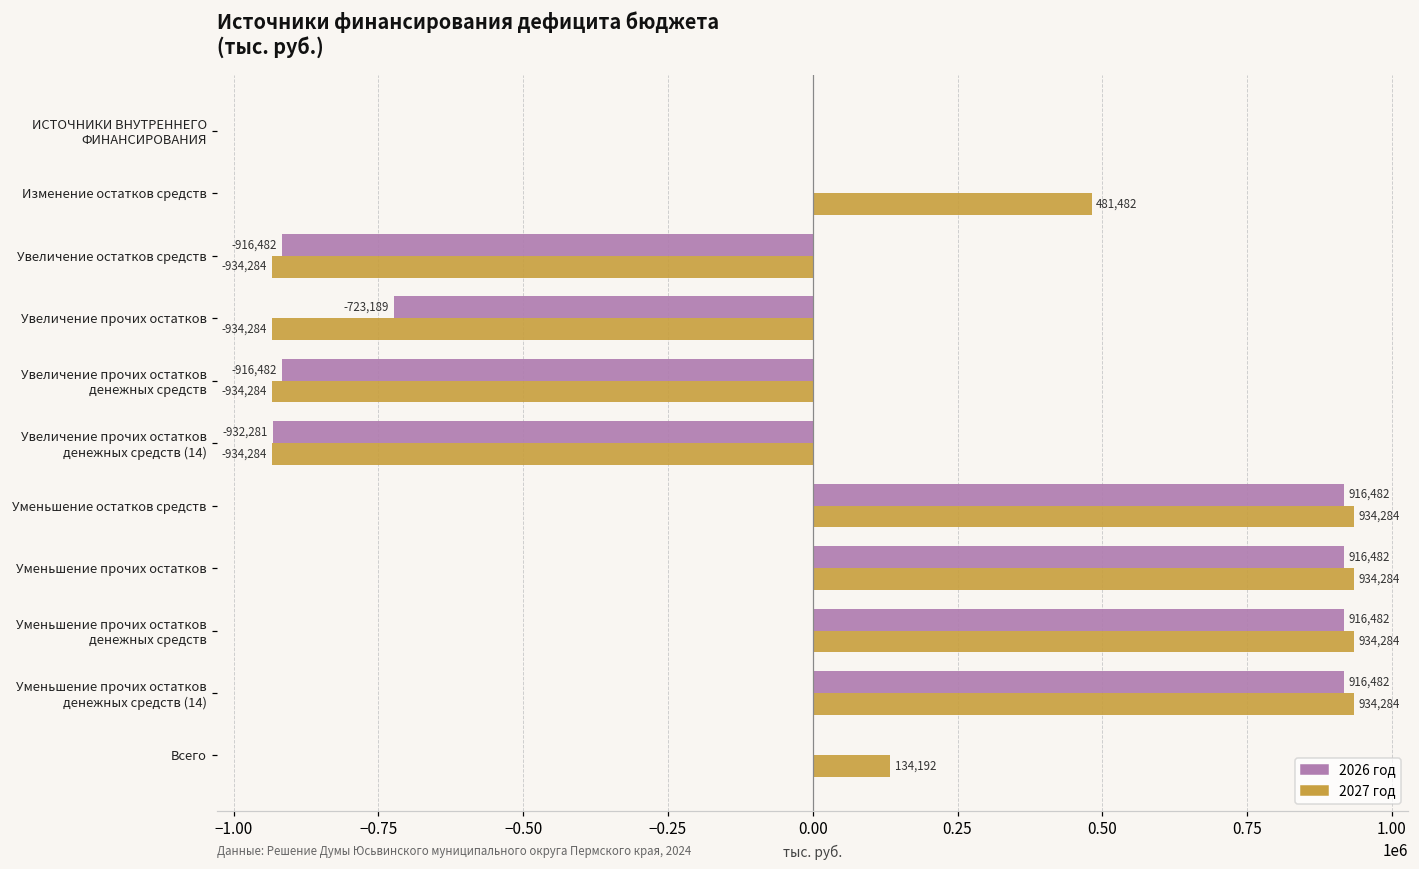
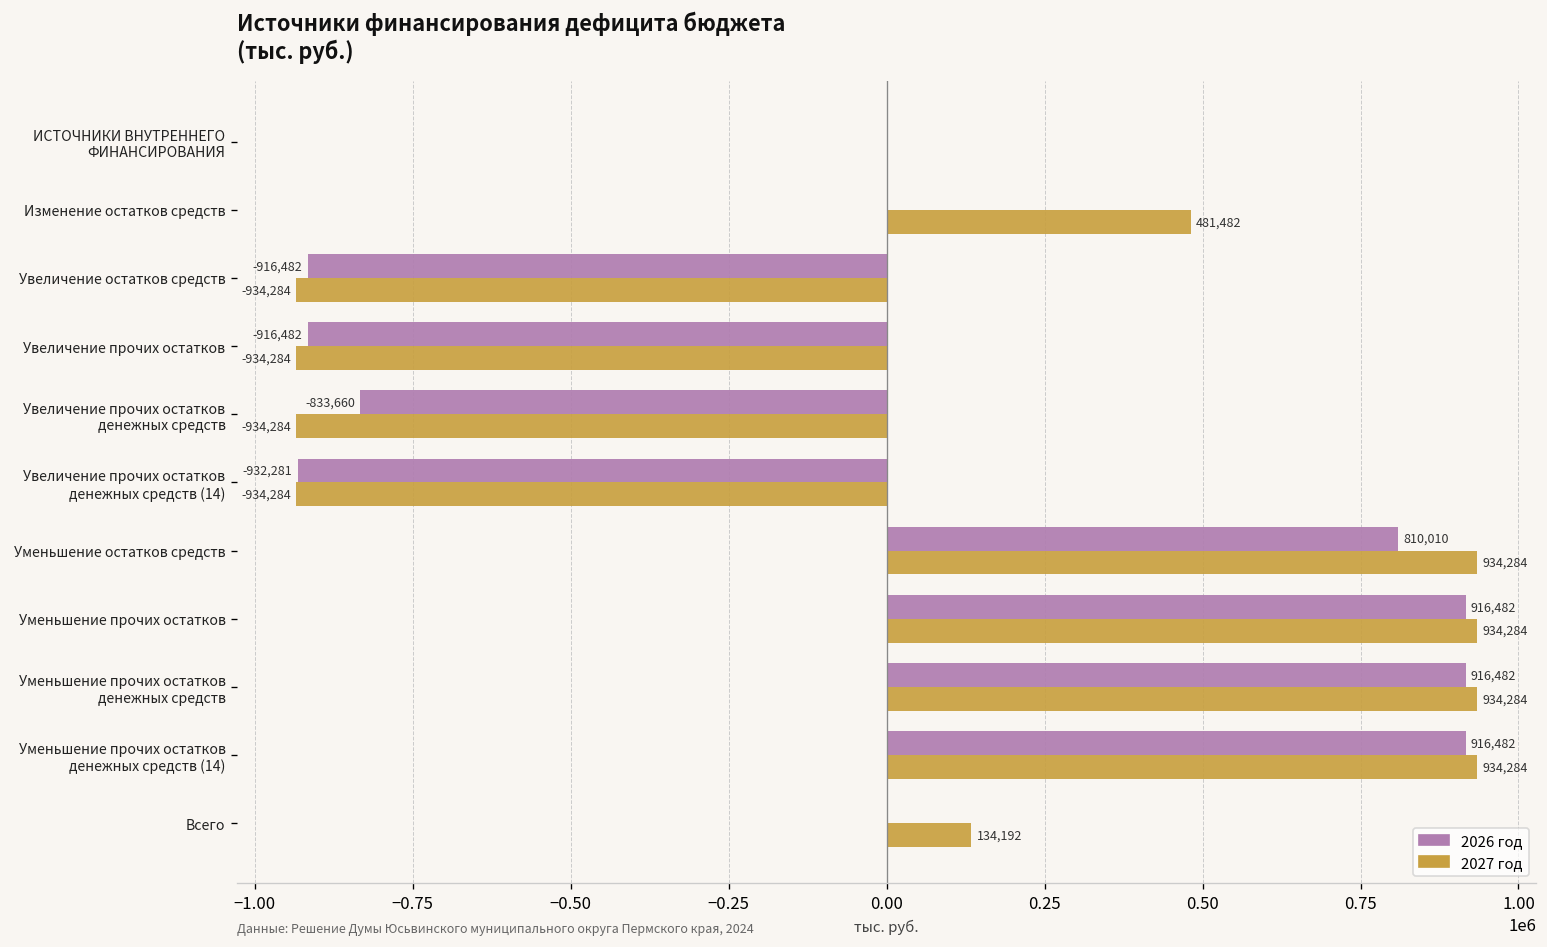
  {
    "2026 год": {
      "Увеличение остатков средств": "-916,482",
-     "Увеличение прочих остатков": "-723,189",
-     "Увеличение прочих остатков денежных средств": "-916,482",
+     "Увеличение прочих остатков": "-916,482",
+     "Увеличение прочих остатков денежных средств": "-833,660",
      "Увеличение прочих остатков денежных средств (14)": "-932,281",
-     "Уменьшение остатков средств": "916,482",
+     "Уменьшение остатков средств": "810,010",
      "Уменьшение прочих остатков": "916,482",
      "Уменьшение прочих остатков денежных средств": "916,482",
      "Уменьшение прочих остатков денежных средств (14)": "916,482"
    },
    "2027 год": {
      "Изменение остатков средств": "481,482",
      "Увеличение остатков средств": "-934,284",
      "Увеличение прочих остатков": "-934,284",
      "Увеличение прочих остатков денежных средств": "-934,284",
      "Увеличение прочих остатков денежных средств (14)": "-934,284",
      "Уменьшение остатков средств": "934,284",
      "Уменьшение прочих остатков": "934,284",
      "Уменьшение прочих остатков денежных средств": "934,284",
      "Уменьшение прочих остатков денежных средств (14)": "934,284",
      "Всего": "134,192"
    }
  }
